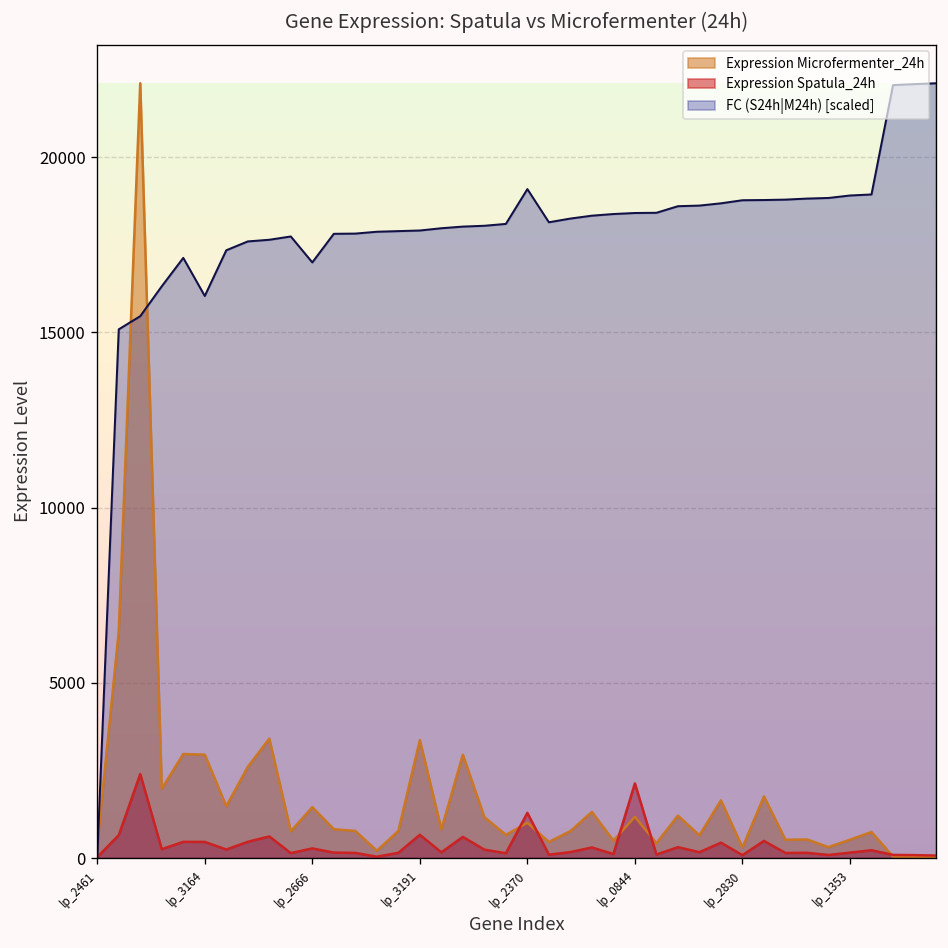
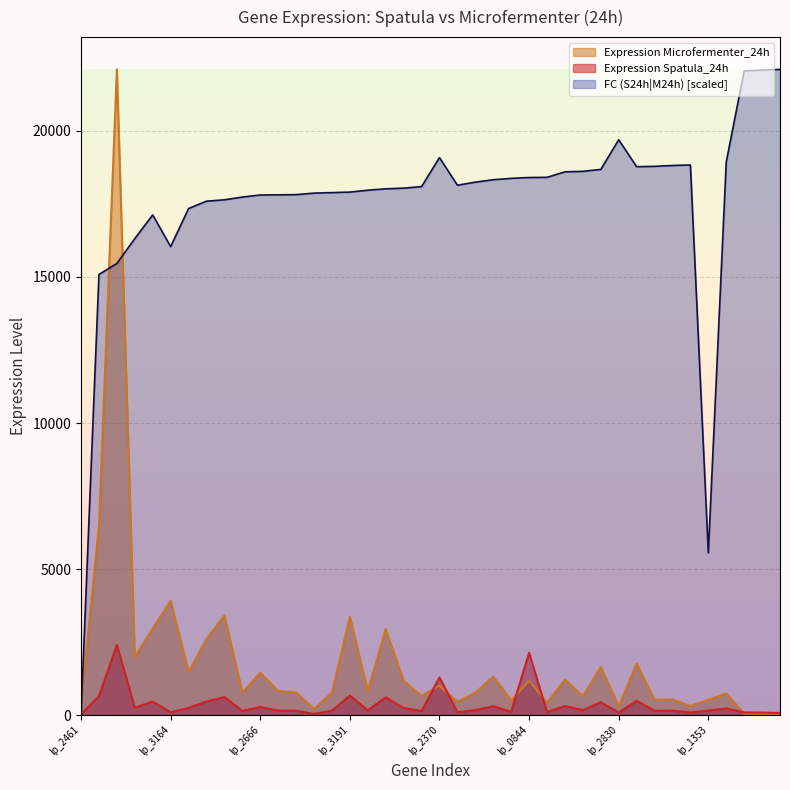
  {
    "Expression Microfermenter_24h": {
      "lp_2461": 400,
-     "lp_3164": 3000,
+     "lp_3164": 3900,
      "lp_2666": 1500,
      "lp_3191": 3400,
      "lp_2370": 1000,
      "lp_0844": 1200,
      "lp_2830": 300,
      "lp_1353": 500
    },
    "Expression Spatula_24h": {
-     "lp_3164": 500,
+     "lp_3164": 100,
      "lp_2666": 300,
      "lp_3191": 700,
      "lp_2370": 1300,
      "lp_0844": 2100,
      "lp_2830": 100,
      "lp_1353": 200
    },
    "FC (S24h|M24h) [scaled]": {
      "lp_3164": 16000,
-     "lp_2666": 17000,
+     "lp_2666": 17800,
      "lp_3191": 17900,
      "lp_2370": 19100,
      "lp_0844": 18400,
-     "lp_2830": 18800,
-     "lp_1353": 18900
+     "lp_2830": 19700,
+     "lp_1353": 5600
    }
  }
